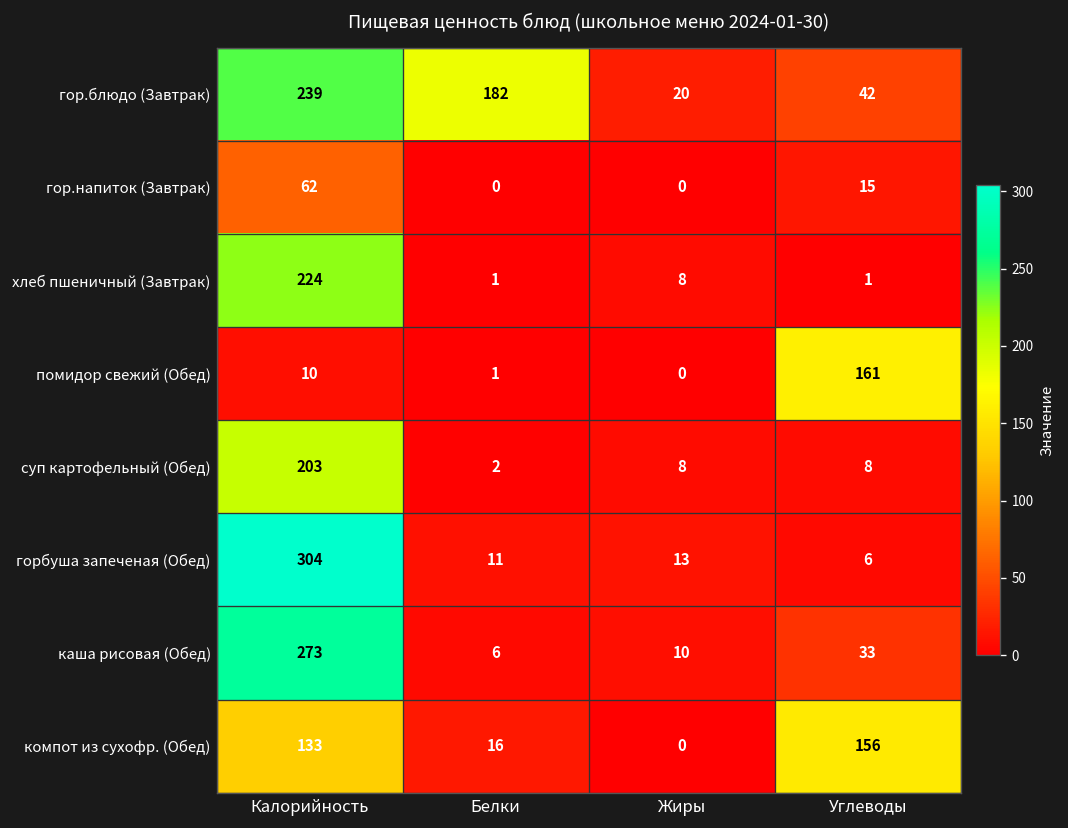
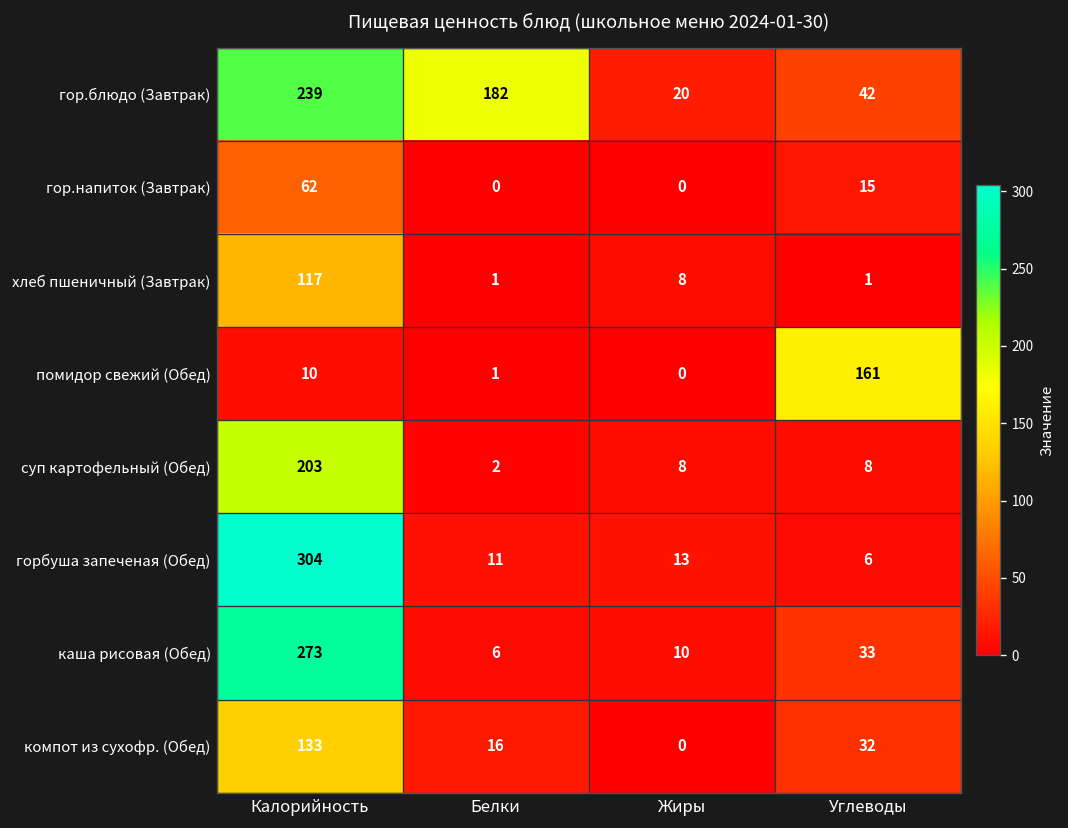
  {
    "гор.блюдо (Завтрак)": {
      "Калорийность": 239,
      "Белки": 182,
      "Жиры": 20,
      "Углеводы": 42
    },
    "гор.напиток (Завтрак)": {
      "Калорийность": 62,
      "Белки": 0,
      "Жиры": 0,
      "Углеводы": 15
    },
    "хлеб пшеничный (Завтрак)": {
-     "Калорийность": 224,
+     "Калорийность": 117,
      "Белки": 1,
      "Жиры": 8,
      "Углеводы": 1
    },
    "помидор свежий (Обед)": {
      "Калорийность": 10,
      "Белки": 1,
      "Жиры": 0,
      "Углеводы": 161
    },
    "суп картофельный (Обед)": {
      "Калорийность": 203,
      "Белки": 2,
      "Жиры": 8,
      "Углеводы": 8
    },
    "горбуша запеченая (Обед)": {
      "Калорийность": 304,
      "Белки": 11,
      "Жиры": 13,
      "Углеводы": 6
    },
    "каша рисовая (Обед)": {
      "Калорийность": 273,
      "Белки": 6,
      "Жиры": 10,
      "Углеводы": 33
    },
    "компот из сухофр. (Обед)": {
      "Калорийность": 133,
      "Белки": 16,
      "Жиры": 0,
-     "Углеводы": 156
+     "Углеводы": 32
    }
  }
